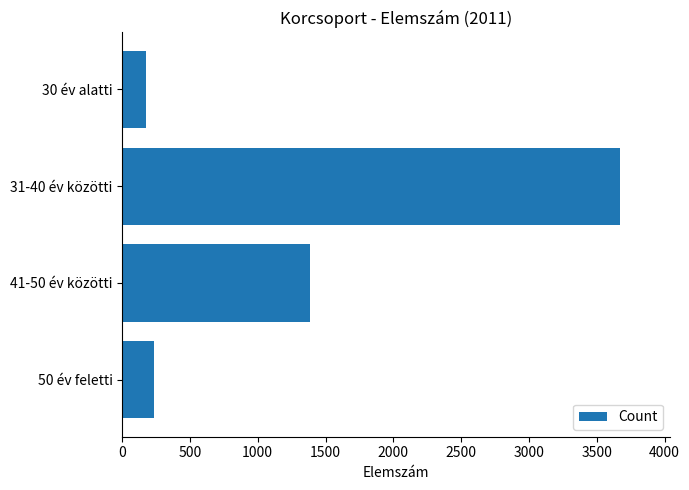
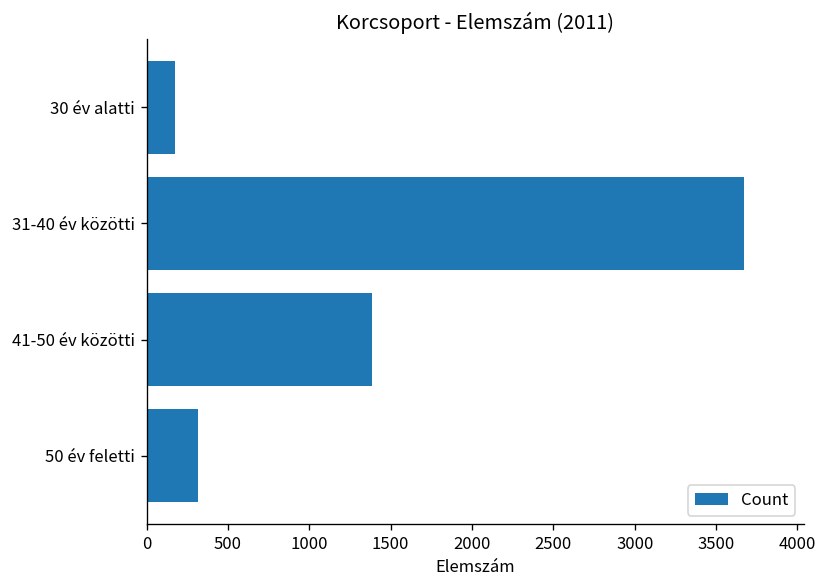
  {
    "30 év alatti": 180,
    "31-40 év közötti": 3670,
    "41-50 év közötti": 1380,
-   "50 év feletti": 240
+   "50 év feletti": 310
  }
